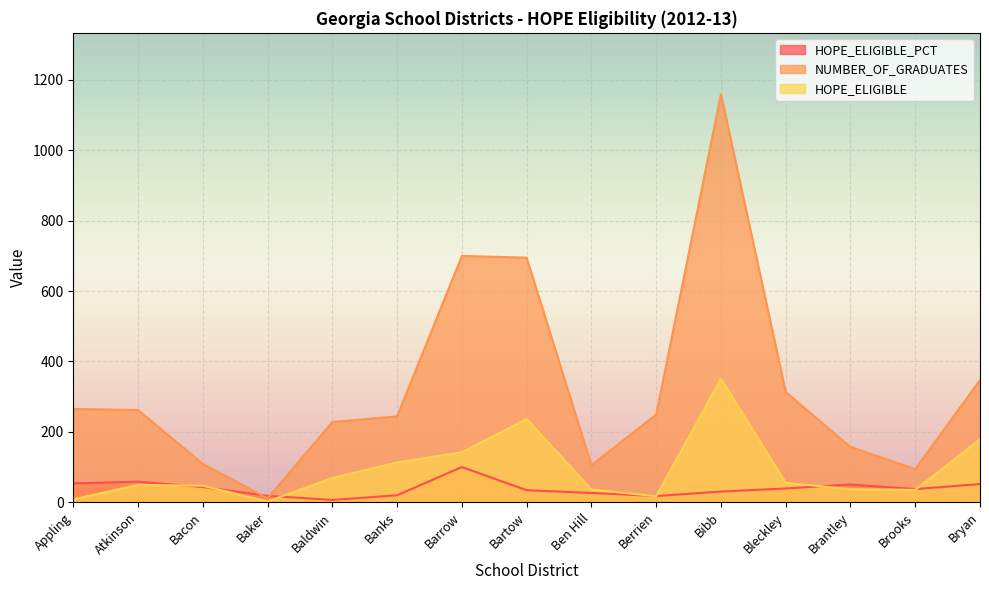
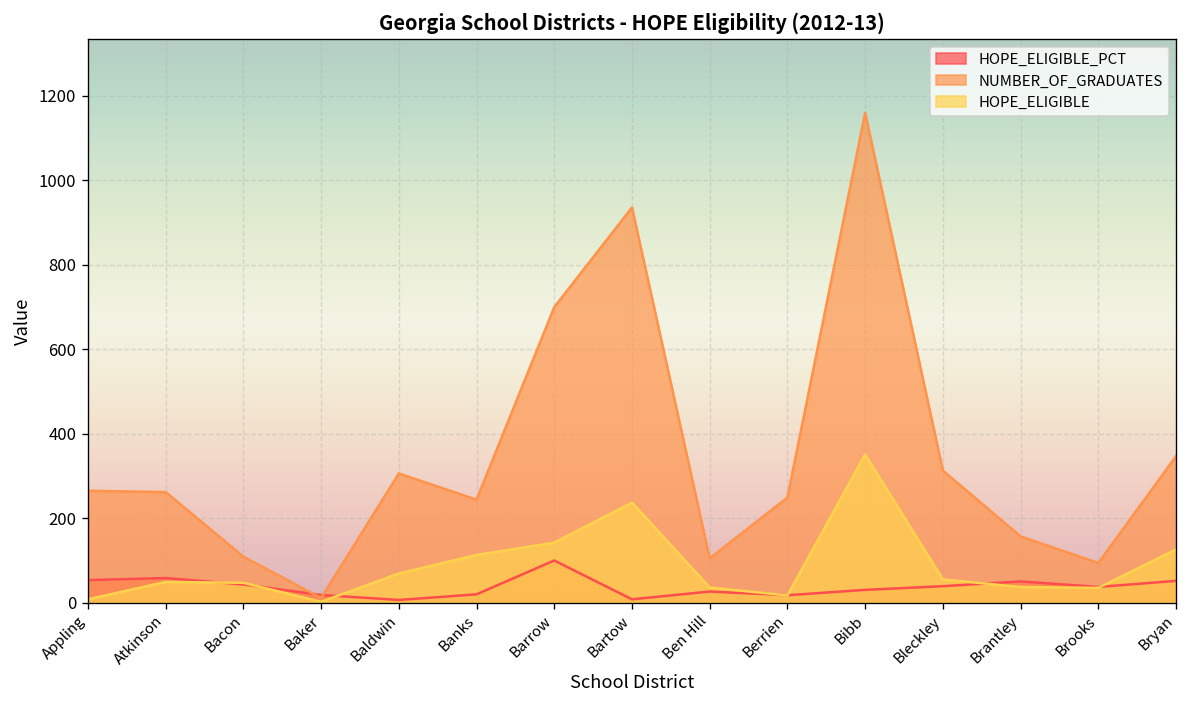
  {
    "HOPE_ELIGIBLE_PCT": {
      "Appling": 50,
      "Atkinson": 60,
      "Baldwin": 10,
      "Banks": 20,
      "Barrow": 100,
-     "Bartow": 30,
+     "Bartow": 10,
      "Ben Hill": 30,
      "Bibb": 30,
      "Bleckley": 40,
      "Brantley": 50,
      "Bryan": 50
    },
    "NUMBER_OF_GRADUATES": {
      "Appling": 270,
      "Atkinson": 260,
      "Bacon": 110,
-     "Baldwin": 230,
+     "Baldwin": 310,
      "Banks": 240,
      "Barrow": 700,
-     "Bartow": 700,
+     "Bartow": 940,
      "Ben Hill": 110,
      "Berrien": 250,
      "Bibb": 1160,
      "Bleckley": 310,
      "Brantley": 160,
      "Brooks": 90,
      "Bryan": 350
    },
    "HOPE_ELIGIBLE": {
      "Appling": 10,
      "Atkinson": 50,
      "Baker": 0,
      "Baldwin": 70,
      "Banks": 110,
      "Barrow": 140,
      "Bartow": 240,
      "Ben Hill": 40,
      "Bibb": 350,
      "Bleckley": 60,
      "Brantley": 40,
-     "Bryan": 180
+     "Bryan": 130
    }
  }
